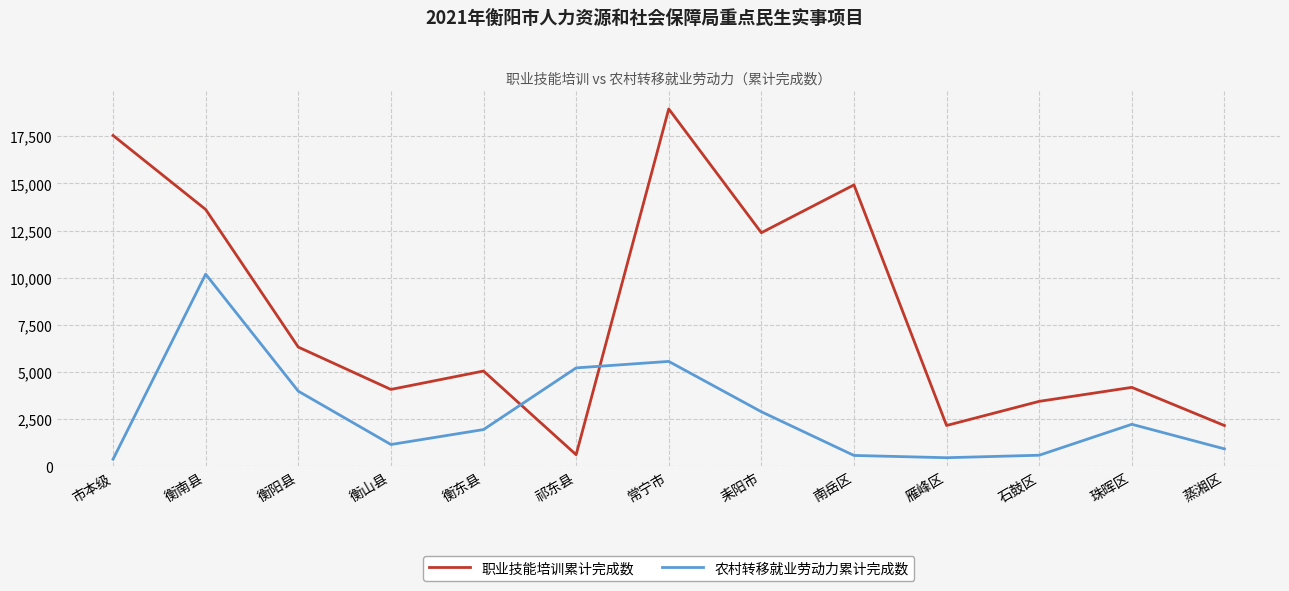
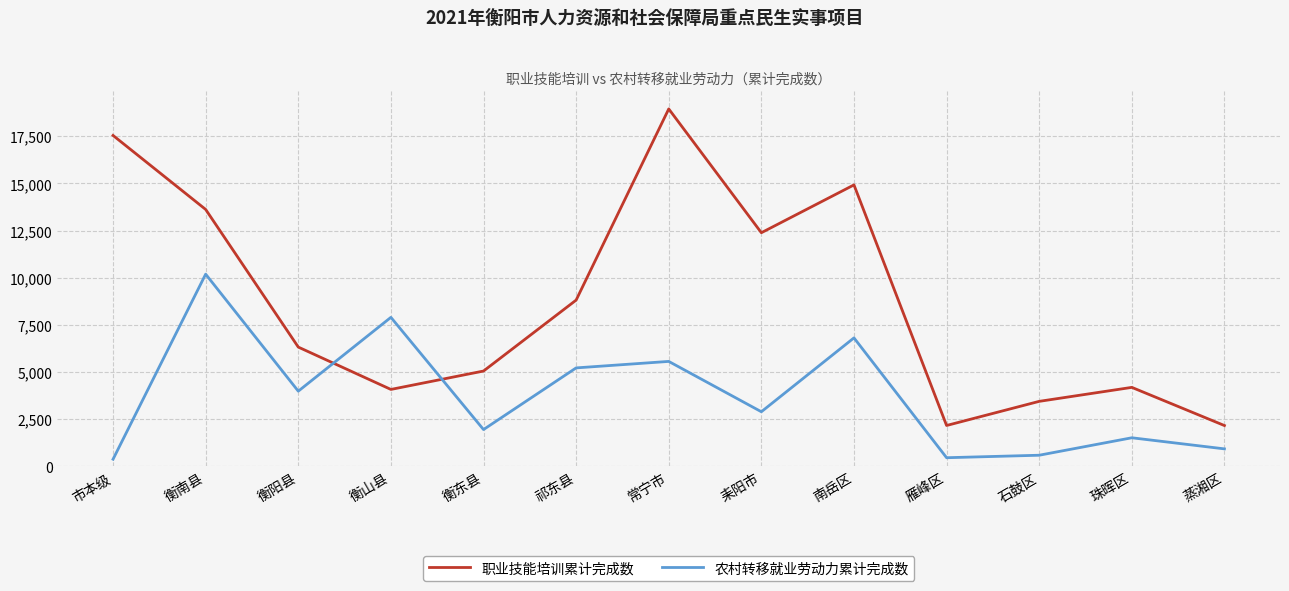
  {
    "职业技能培训累计完成数": {
      "市本级": "17,500",
      "衡南县": "13,600",
      "衡阳县": "6,300",
      "衡山县": "4,100",
      "衡东县": "5,100",
-     "祁东县": "600",
+     "祁东县": "8,800",
      "常宁市": "18,900",
      "耒阳市": "12,400",
      "南岳区": "14,900",
      "雁峰区": "2,200",
      "石鼓区": "3,400",
      "珠晖区": "4,200",
      "蒸湘区": "2,200"
    },
    "农村转移就业劳动力累计完成数": {
      "市本级": "400",
      "衡南县": "10,200",
      "衡阳县": "4,000",
-     "衡山县": "1,200",
+     "衡山县": "7,900",
      "衡东县": "2,000",
      "祁东县": "5,200",
      "常宁市": "5,600",
      "耒阳市": "2,900",
-     "南岳区": "600",
+     "南岳区": "6,800",
      "雁峰区": "500",
      "石鼓区": "600",
-     "珠晖区": "2,200",
+     "珠晖区": "1,500",
      "蒸湘区": "900"
    }
  }
